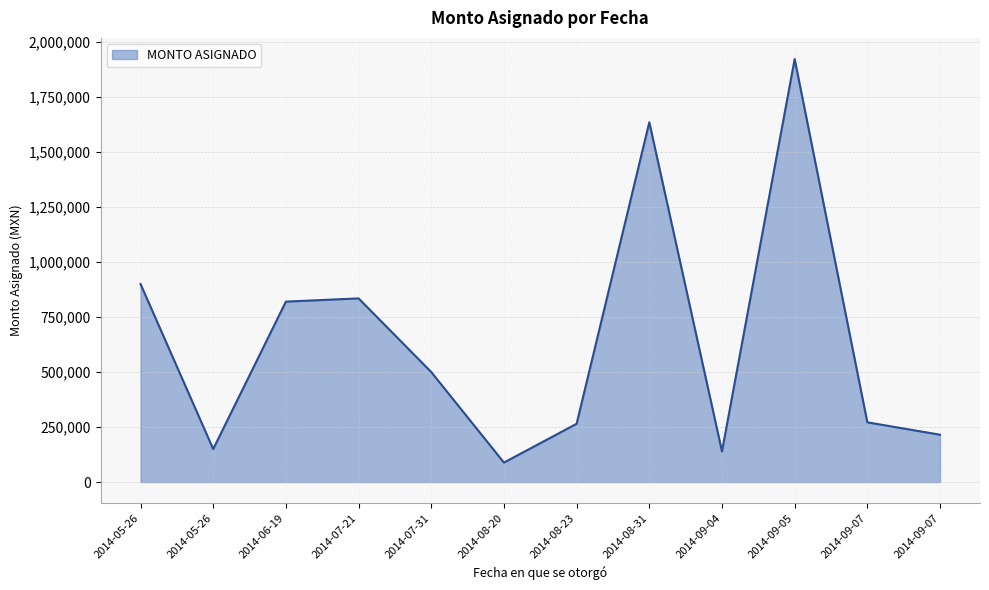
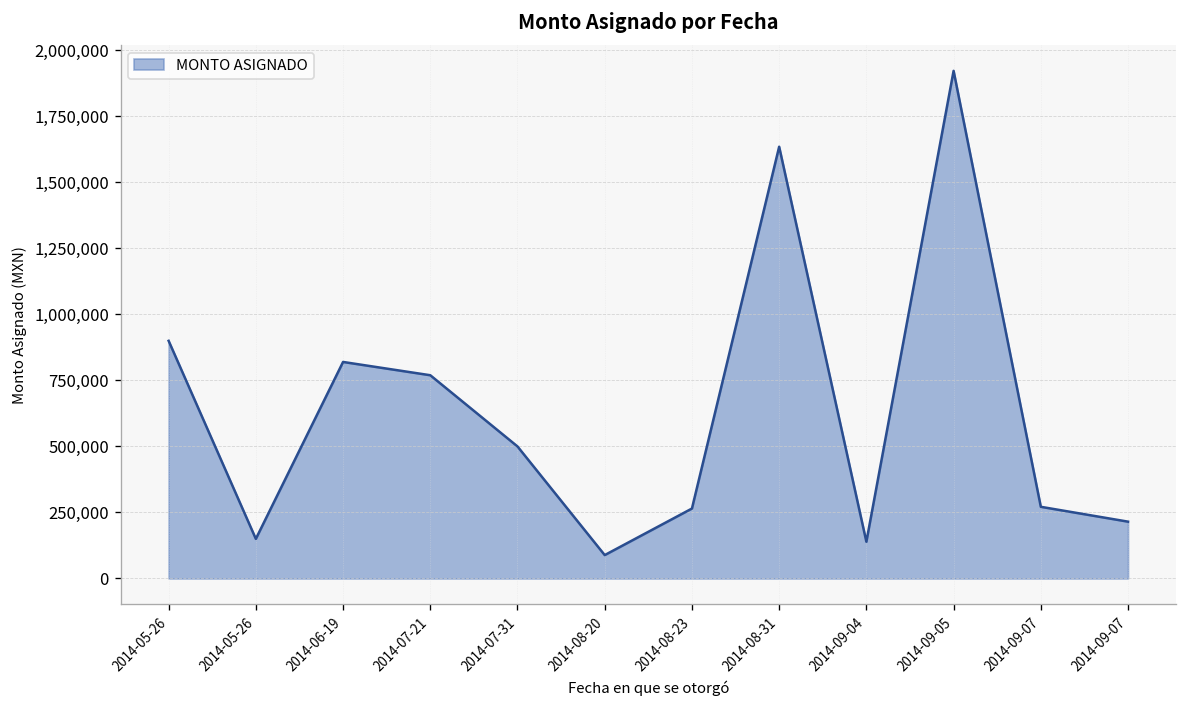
  {
    "2014-06-19": "820,000",
-   "2014-07-21": "830,000",
+   "2014-07-21": "770,000",
    "2014-07-31": "500,000",
    "2014-08-20": "90,000",
    "2014-08-23": "260,000",
    "2014-08-31": "1,640,000",
    "2014-09-04": "140,000",
    "2014-09-05": "1,920,000"
  }
